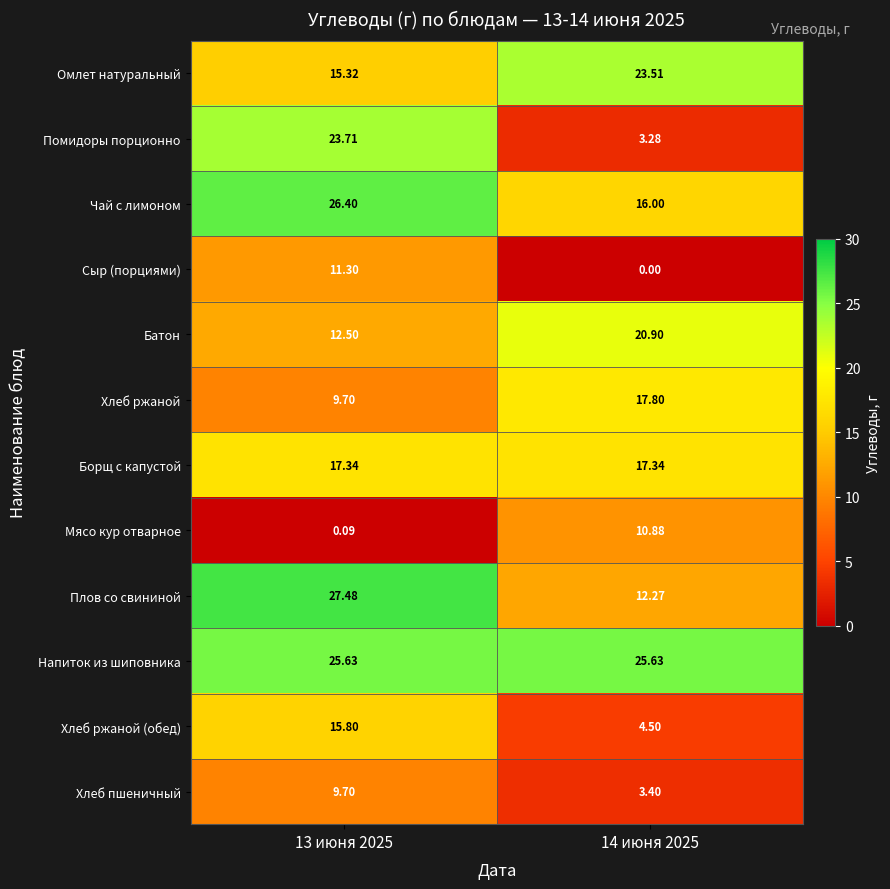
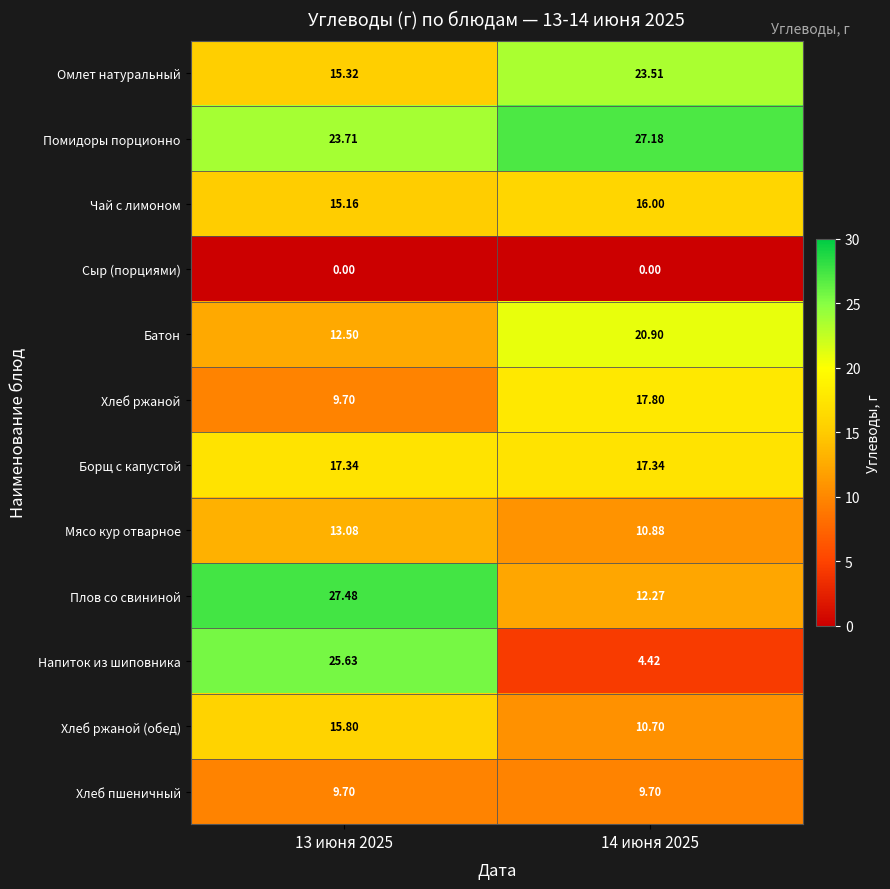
  {
    "Омлет натуральный": {
      "13 июня 2025": 15.32,
      "14 июня 2025": 23.51
    },
    "Помидоры порционно": {
      "13 июня 2025": 23.71,
-     "14 июня 2025": 3.28
+     "14 июня 2025": 27.18
    },
    "Чай с лимоном": {
-     "13 июня 2025": 26.40,
+     "13 июня 2025": 15.16,
      "14 июня 2025": 16.00
    },
    "Сыр (порциями)": {
-     "13 июня 2025": 11.30,
+     "13 июня 2025": 0.00,
      "14 июня 2025": 0.00
    },
    "Батон": {
      "13 июня 2025": 12.50,
      "14 июня 2025": 20.90
    },
    "Хлеб ржаной": {
      "13 июня 2025": 9.70,
      "14 июня 2025": 17.80
    },
    "Борщ с капустой": {
      "13 июня 2025": 17.34,
      "14 июня 2025": 17.34
    },
    "Мясо кур отварное": {
-     "13 июня 2025": 0.09,
+     "13 июня 2025": 13.08,
      "14 июня 2025": 10.88
    },
    "Плов со свининой": {
      "13 июня 2025": 27.48,
      "14 июня 2025": 12.27
    },
    "Напиток из шиповника": {
      "13 июня 2025": 25.63,
-     "14 июня 2025": 25.63
+     "14 июня 2025": 4.42
    },
    "Хлеб ржаной (обед)": {
      "13 июня 2025": 15.80,
-     "14 июня 2025": 4.50
+     "14 июня 2025": 10.70
    },
    "Хлеб пшеничный": {
      "13 июня 2025": 9.70,
-     "14 июня 2025": 3.40
+     "14 июня 2025": 9.70
    }
  }
